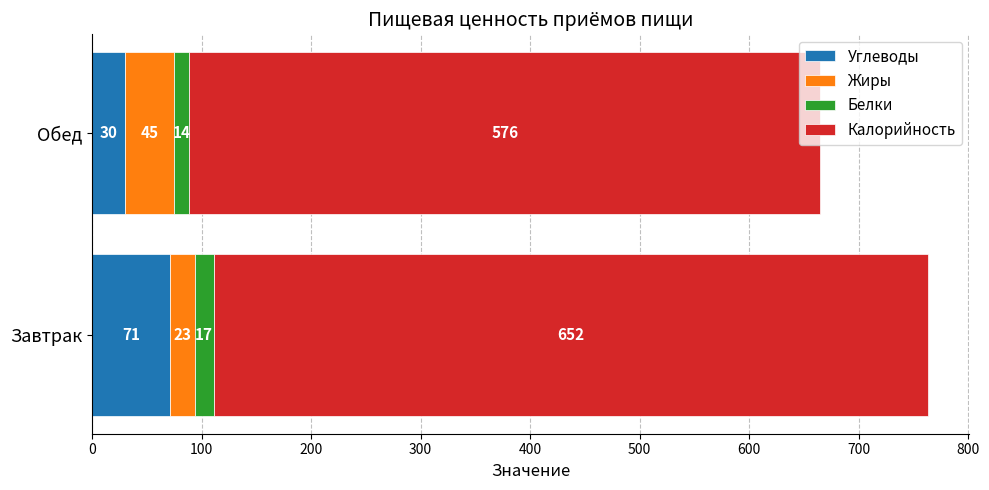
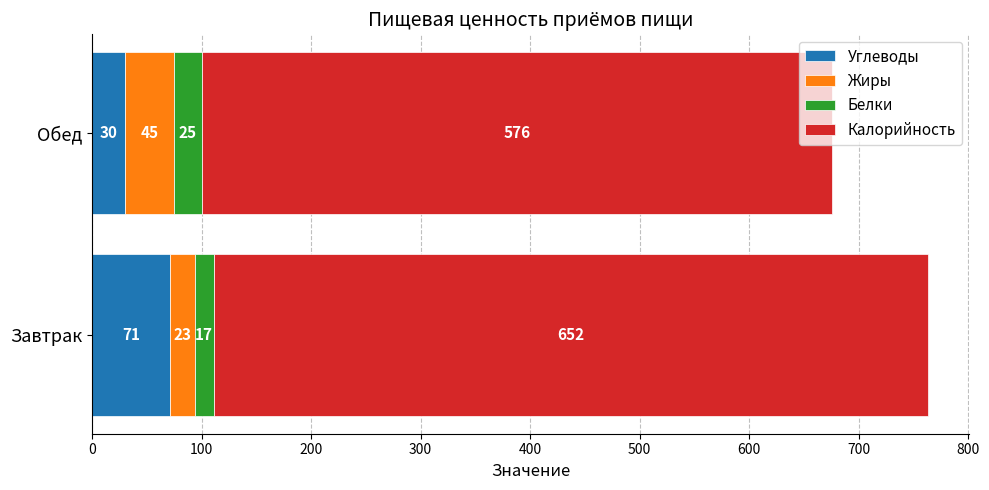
  {
    "Углеводы": {
      "Обед": 30,
      "Завтрак": 71
    },
    "Жиры": {
      "Обед": 45,
      "Завтрак": 23
    },
    "Белки": {
-     "Обед": 14,
+     "Обед": 25,
      "Завтрак": 17
    },
    "Калорийность": {
      "Завтрак": 652
    }
  }
